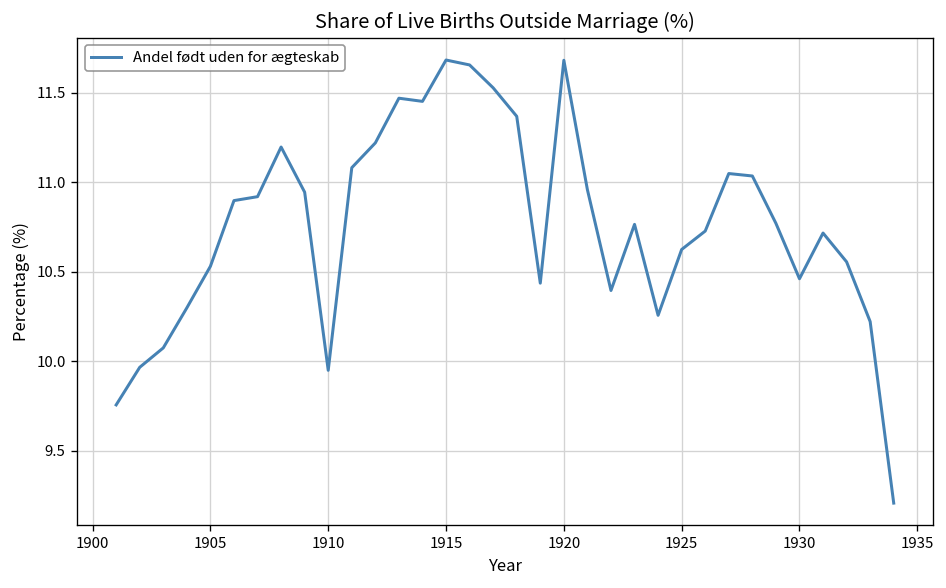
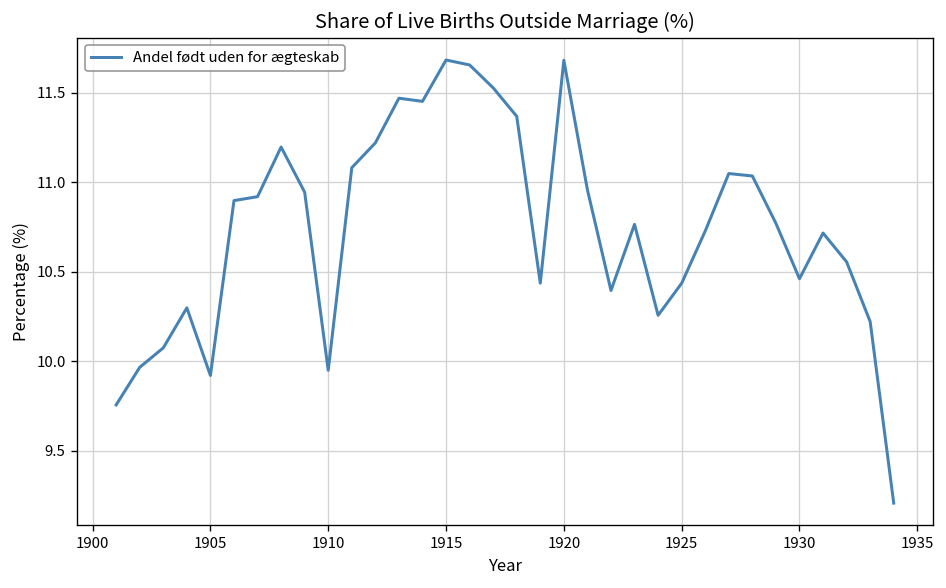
  {
-   "1905": 10.53,
+   "1905": 9.92,
    "1910": 9.95,
    "1915": 11.68,
    "1920": 11.68,
-   "1925": 10.62,
+   "1925": 10.44,
    "1930": 10.46
  }
